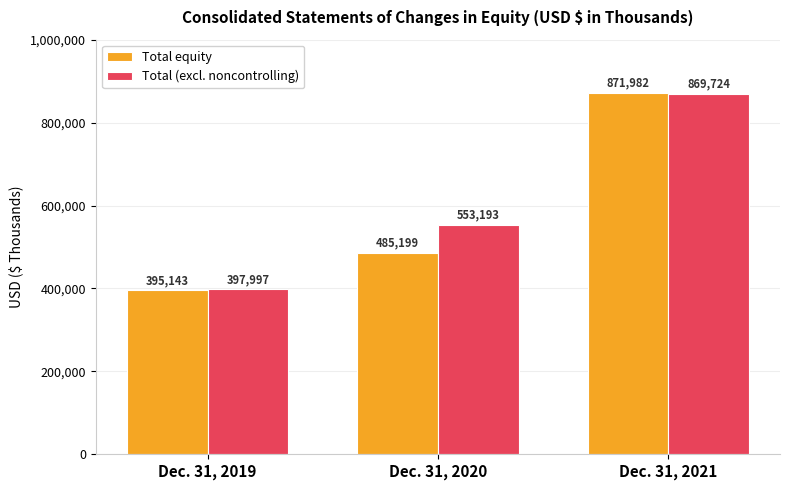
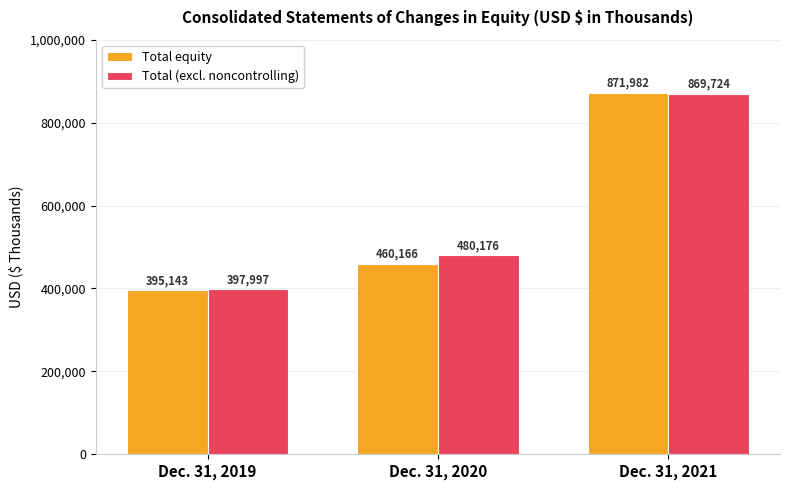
  {
    "Total equity": {
      "Dec. 31, 2019": "395,143",
-     "Dec. 31, 2020": "485,199",
+     "Dec. 31, 2020": "460,166",
      "Dec. 31, 2021": "871,982"
    },
    "Total (excl. noncontrolling)": {
      "Dec. 31, 2019": "397,997",
-     "Dec. 31, 2020": "553,193",
+     "Dec. 31, 2020": "480,176",
      "Dec. 31, 2021": "869,724"
    }
  }
